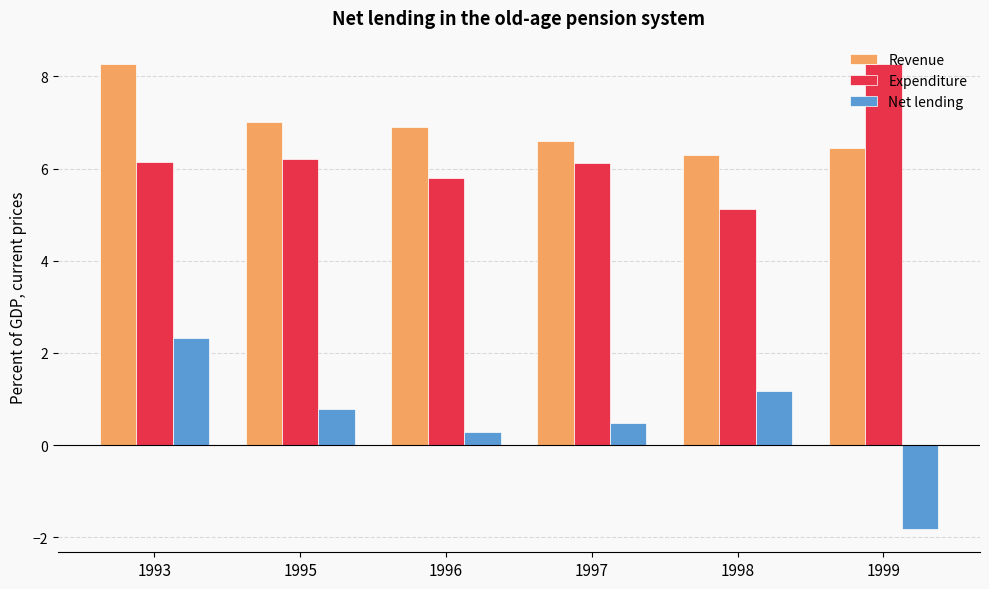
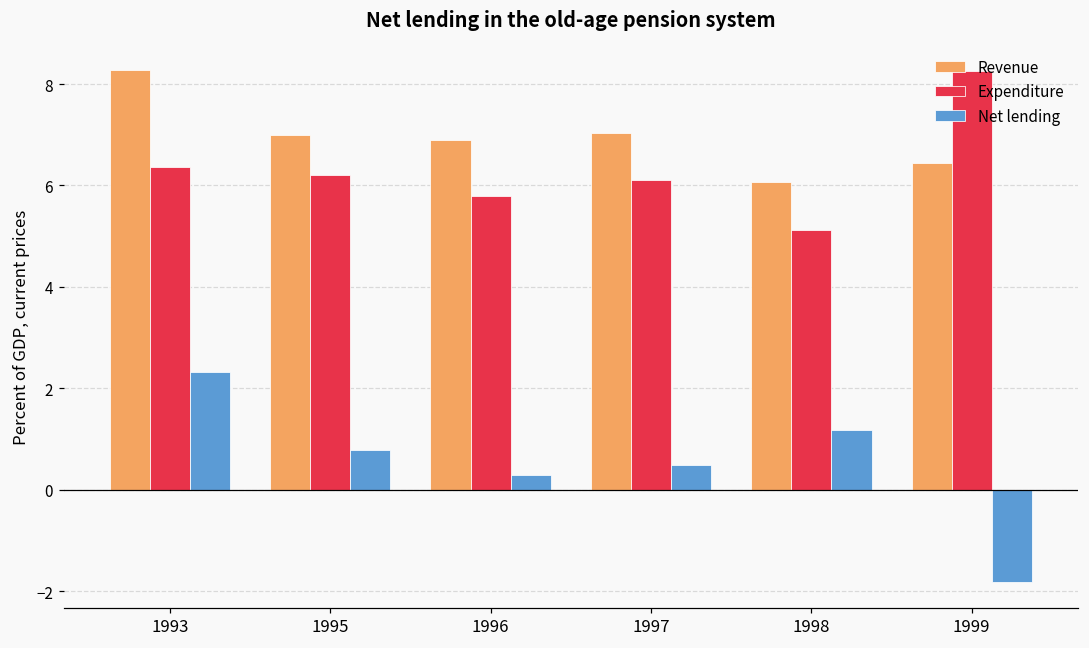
  {
    "Revenue": {
      "1993": 8.3,
      "1995": 7.0,
      "1996": 6.9,
-     "1997": 6.6,
-     "1998": 6.3,
+     "1997": 7.0,
+     "1998": 6.1,
      "1999": 6.4
    },
    "Expenditure": {
-     "1993": 6.1,
+     "1993": 6.4,
      "1995": 6.2,
      "1996": 5.8,
      "1997": 6.1,
      "1998": 5.1,
      "1999": 8.3
    },
    "Net lending": {
      "1993": 2.3,
      "1995": 0.8,
      "1996": 0.3,
      "1997": 0.5,
      "1998": 1.2,
      "1999": -1.8
    }
  }
